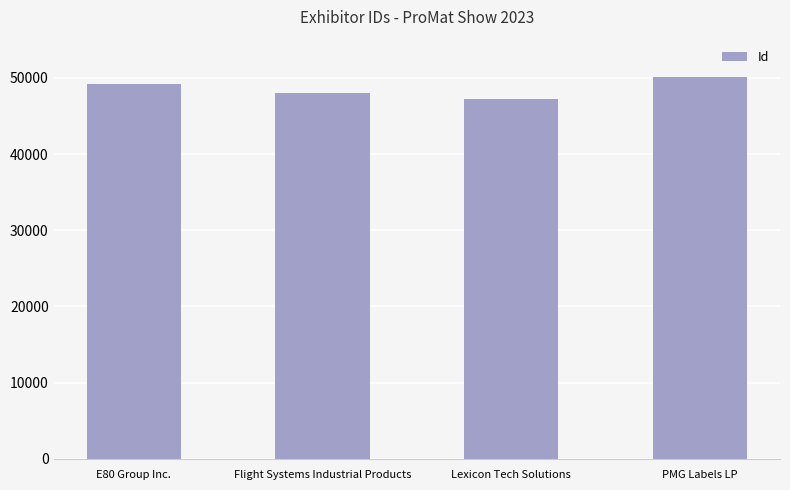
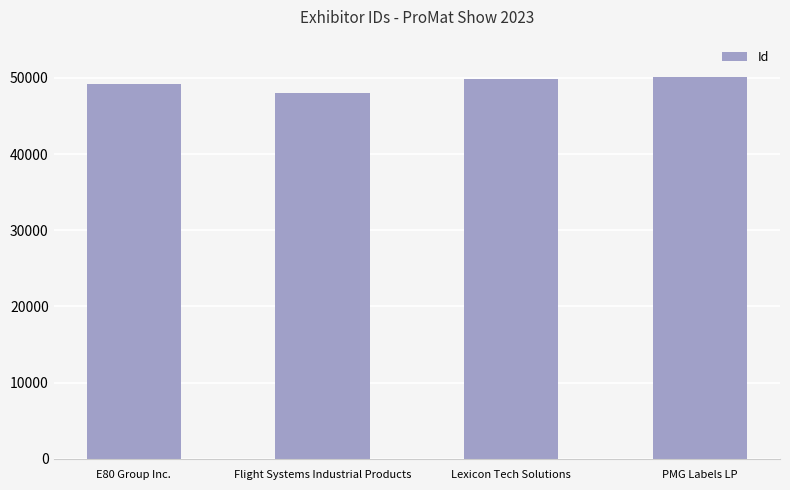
  {
    "E80 Group Inc.": 49000,
    "Flight Systems Industrial Products": 48000,
-   "Lexicon Tech Solutions": 47000,
+   "Lexicon Tech Solutions": 50000,
    "PMG Labels LP": 50000
  }
